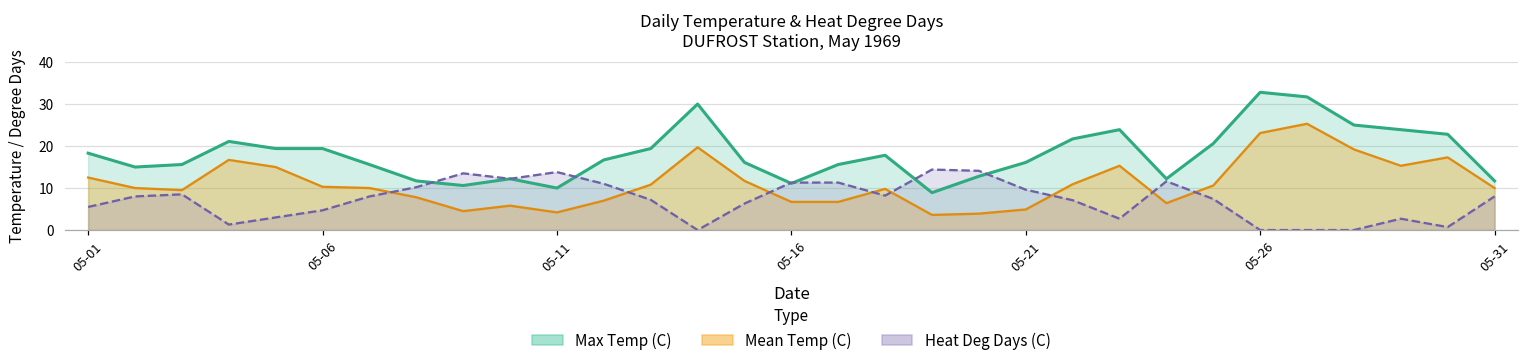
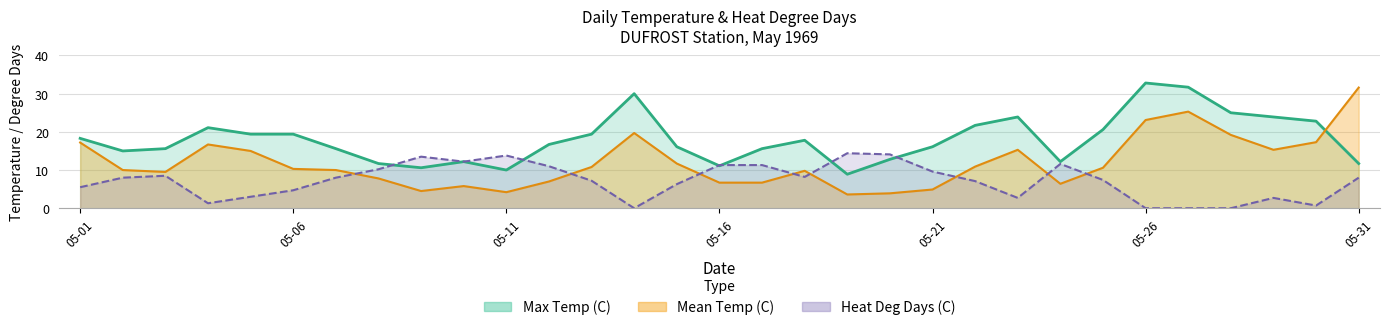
  {
    "Mean Temp (C)": {
-     "05-01": 13,
+     "05-01": 17,
      "05-06": 10,
      "05-11": 4,
      "05-16": 7,
      "05-21": 5,
      "05-26": 23,
-     "05-31": 10
+     "05-31": 32
    }
  }
